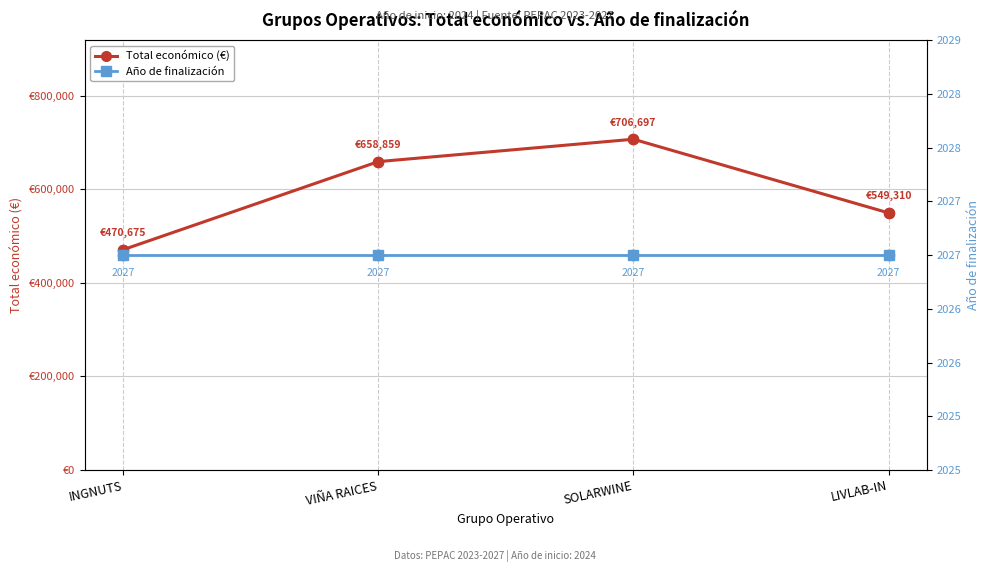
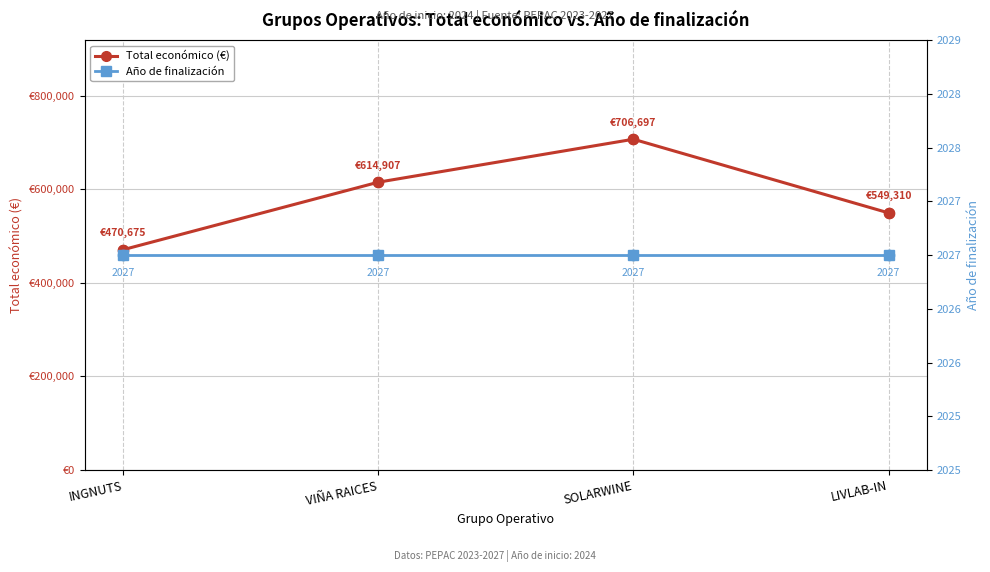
  {
    "Total económico (€)": {
      "INGNUTS": "€470,675",
-     "VIÑA RAICES": "€658,859",
+     "VIÑA RAICES": "€614,907",
      "SOLARWINE": "€706,697",
      "LIVLAB-IN": "€549,310"
    },
    "Año de finalización": {
      "INGNUTS": "2027",
      "VIÑA RAICES": "2027",
      "SOLARWINE": "2027",
      "LIVLAB-IN": "2027"
    }
  }
